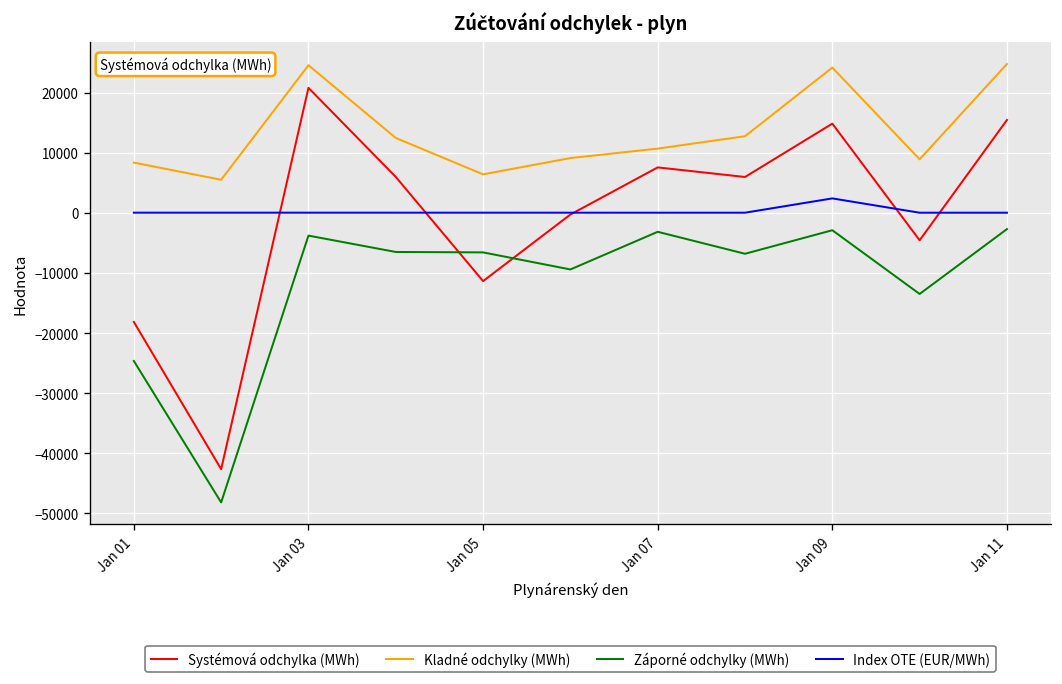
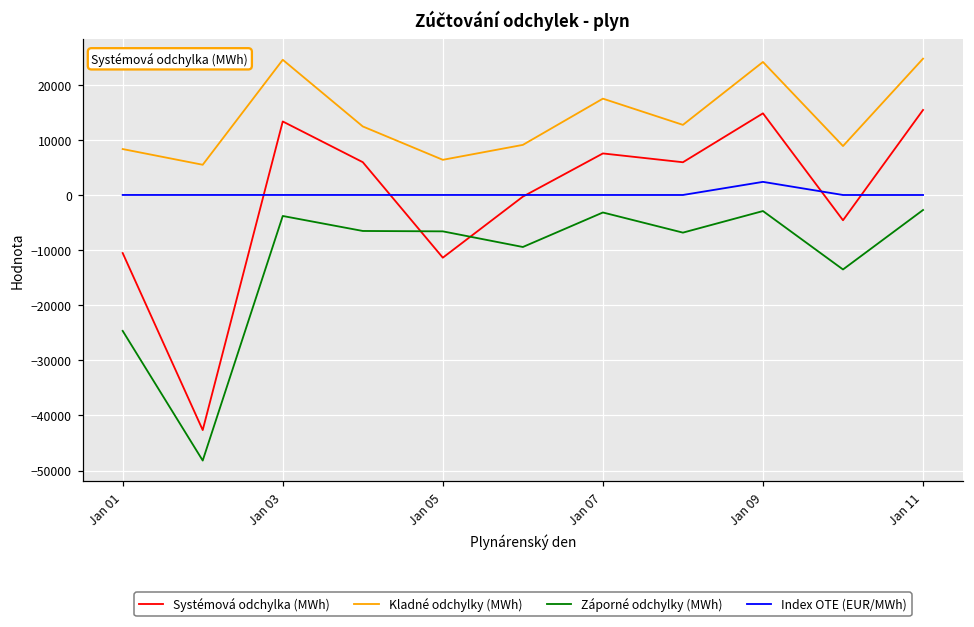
  {
    "Systémová odchylka (MWh)": {
-     "Jan 01": -18000,
-     "Jan 03": 21000,
+     "Jan 01": -10000,
+     "Jan 03": 13000,
      "Jan 05": -11000,
      "Jan 07": 8000,
      "Jan 09": 15000,
      "Jan 11": 15000
    },
    "Kladné odchylky (MWh)": {
      "Jan 01": 8000,
      "Jan 03": 25000,
      "Jan 05": 6000,
-     "Jan 07": 11000,
+     "Jan 07": 18000,
      "Jan 09": 24000,
      "Jan 11": 25000
    },
    "Záporné odchylky (MWh)": {
      "Jan 01": -25000,
      "Jan 03": -4000,
      "Jan 05": -7000,
      "Jan 07": -3000,
      "Jan 09": -3000,
      "Jan 11": -3000
    },
    "Index OTE (EUR/MWh)": {
      "Jan 01": 0,
      "Jan 03": 0,
      "Jan 05": 0,
      "Jan 07": 0,
      "Jan 09": 2000,
      "Jan 11": 0
    }
  }
